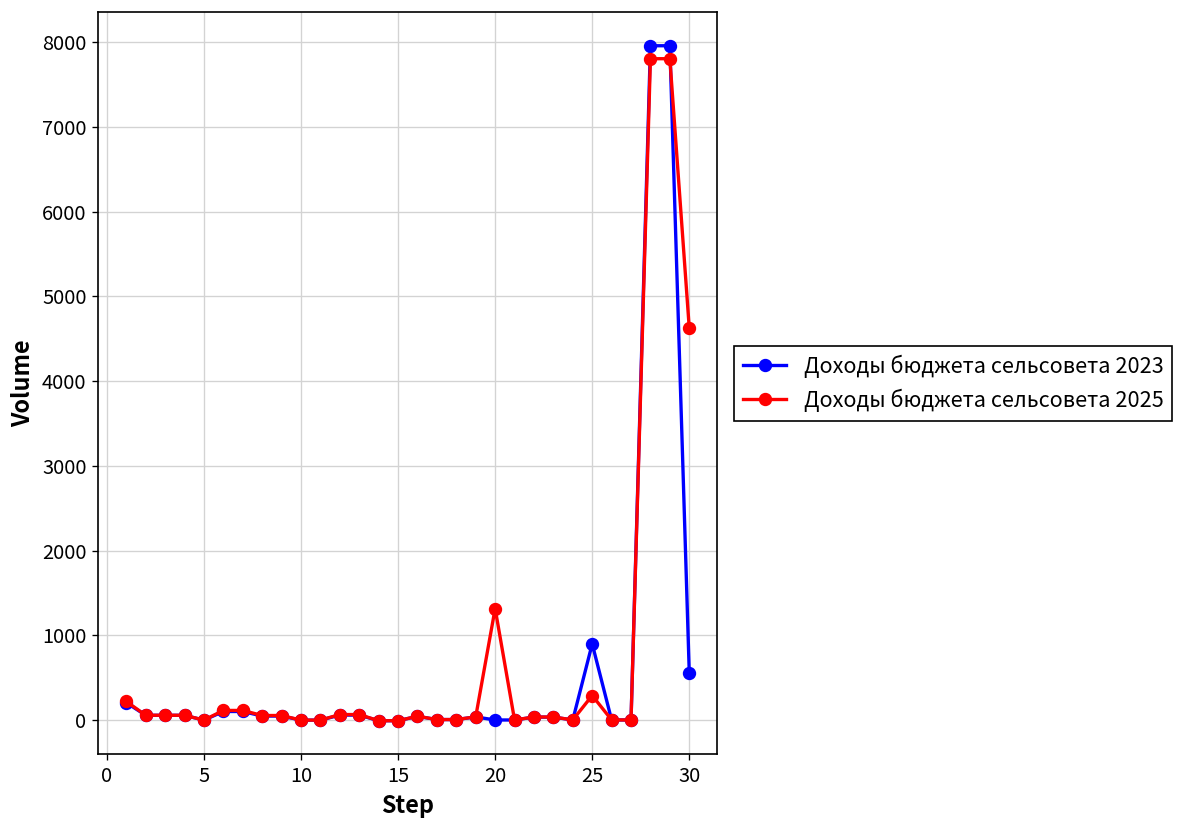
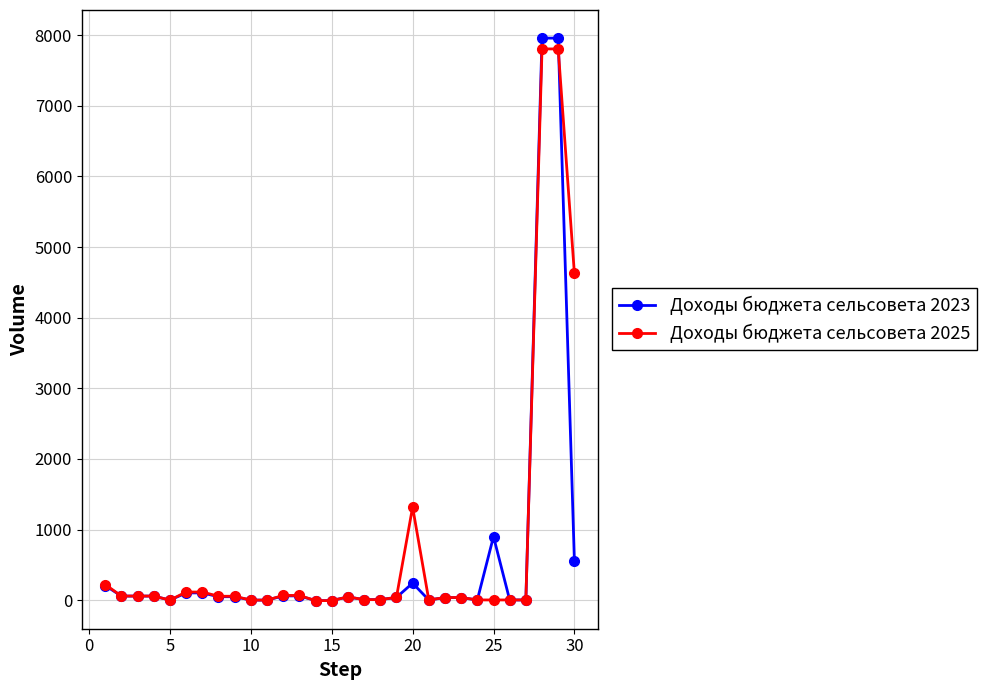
  {
    "Доходы бюджета сельсовета 2023": {
-     "20": 0,
+     "20": 200,
      "25": 900,
      "30": 600
    },
    "Доходы бюджета сельсовета 2025": {
      "20": 1300,
-     "25": 300,
+     "25": 0,
      "30": 4600
    }
  }
